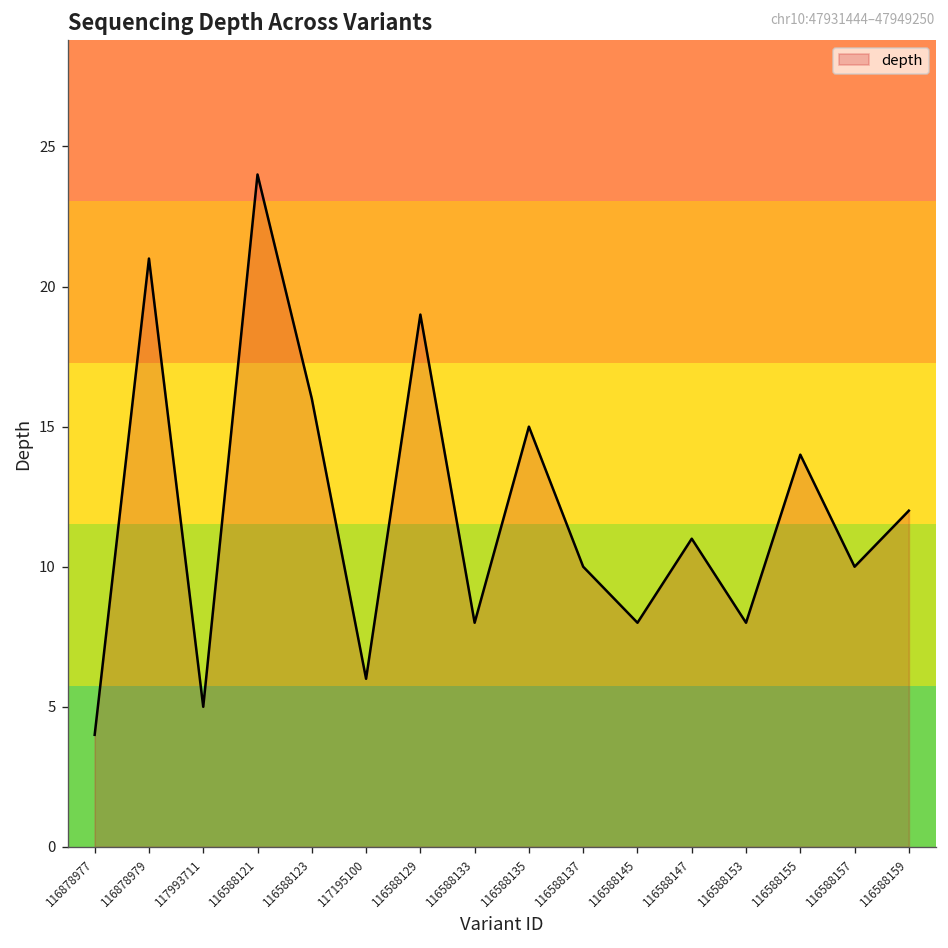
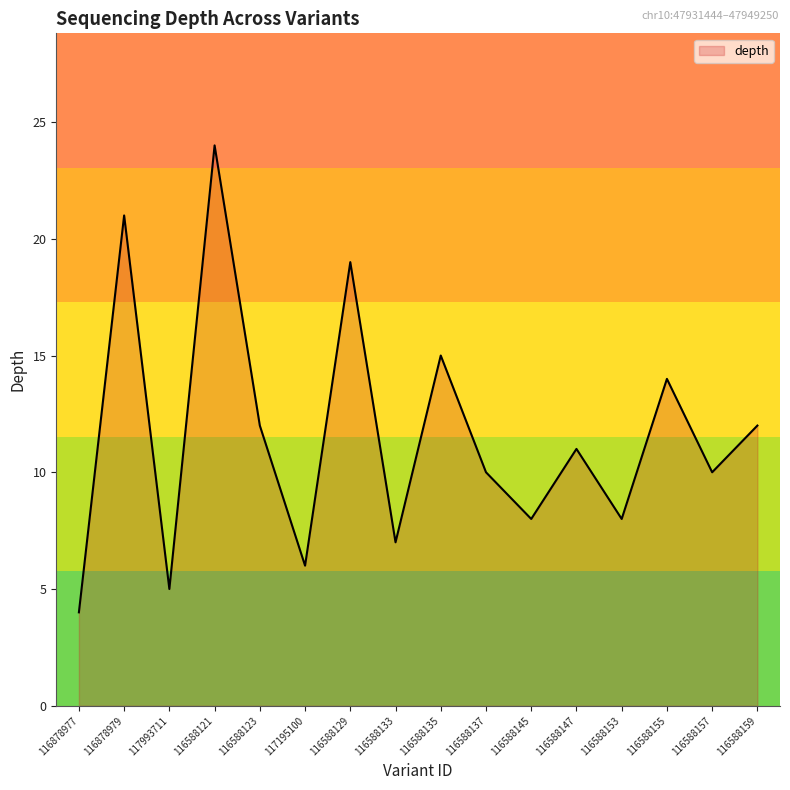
  {
    "116878977": 4,
    "116878979": 21,
    "117993711": 5,
    "116588121": 24,
-   "116588123": 16,
+   "116588123": 12,
    "117195100": 6,
    "116588129": 19,
-   "116588133": 8,
+   "116588133": 7,
    "116588135": 15,
    "116588137": 10,
    "116588145": 8,
    "116588147": 11,
    "116588153": 8,
    "116588155": 14,
    "116588157": 10,
    "116588159": 12
  }
